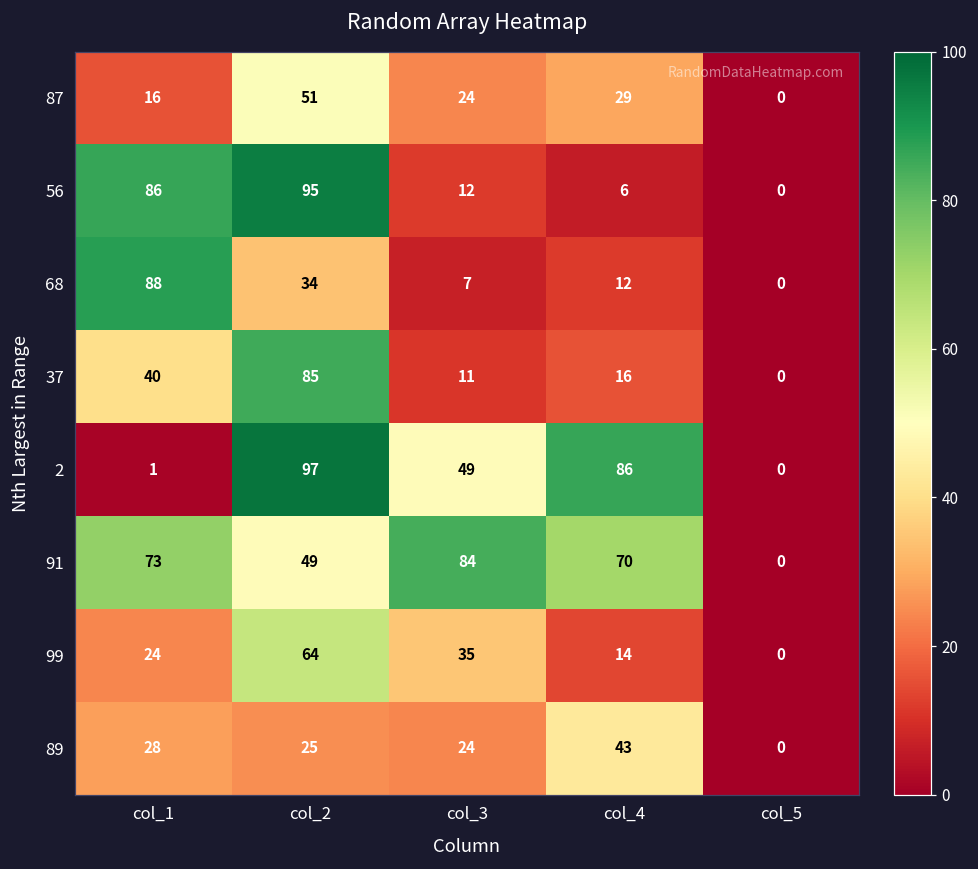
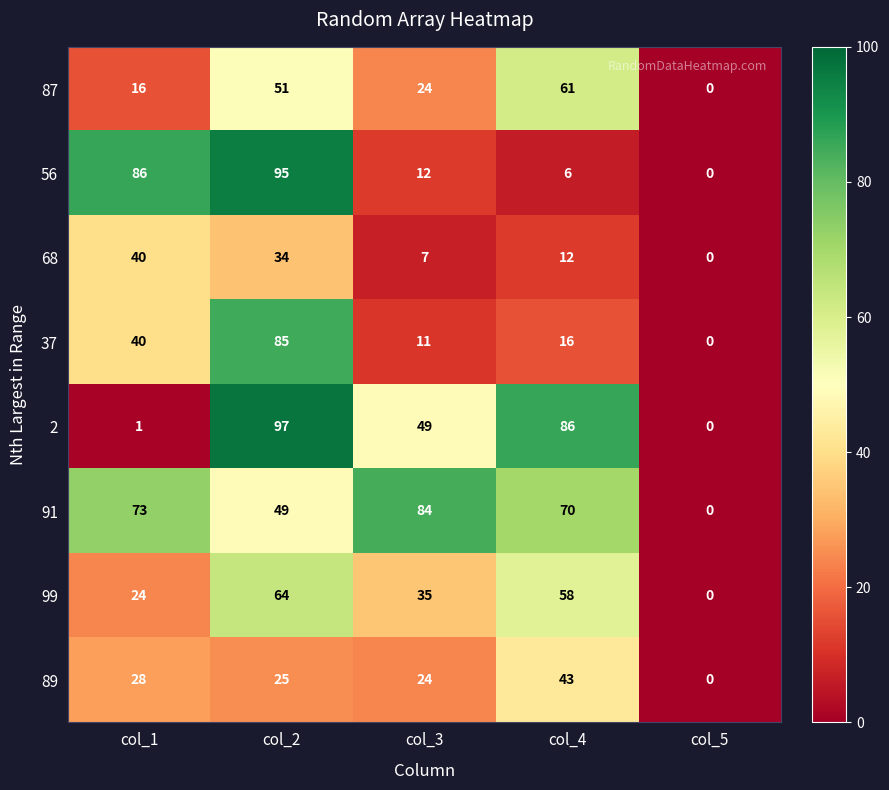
  {
    "87": {
      "col_1": 16,
      "col_2": 51,
      "col_3": 24,
-     "col_4": 29
+     "col_4": 61
    },
    "56": {
      "col_1": 86,
      "col_2": 95,
      "col_3": 12,
      "col_4": 6,
      "col_5": 0
    },
    "68": {
-     "col_1": 88,
+     "col_1": 40,
      "col_2": 34,
      "col_3": 7,
      "col_4": 12,
      "col_5": 0
    },
    "37": {
      "col_1": 40,
      "col_2": 85,
      "col_3": 11,
      "col_4": 16,
      "col_5": 0
    },
    "2": {
      "col_1": 1,
      "col_2": 97,
      "col_3": 49,
      "col_4": 86,
      "col_5": 0
    },
    "91": {
      "col_1": 73,
      "col_2": 49,
      "col_3": 84,
      "col_4": 70,
      "col_5": 0
    },
    "99": {
      "col_1": 24,
      "col_2": 64,
      "col_3": 35,
-     "col_4": 14,
+     "col_4": 58,
      "col_5": 0
    },
    "89": {
      "col_1": 28,
      "col_2": 25,
      "col_3": 24,
      "col_4": 43,
      "col_5": 0
    }
  }
